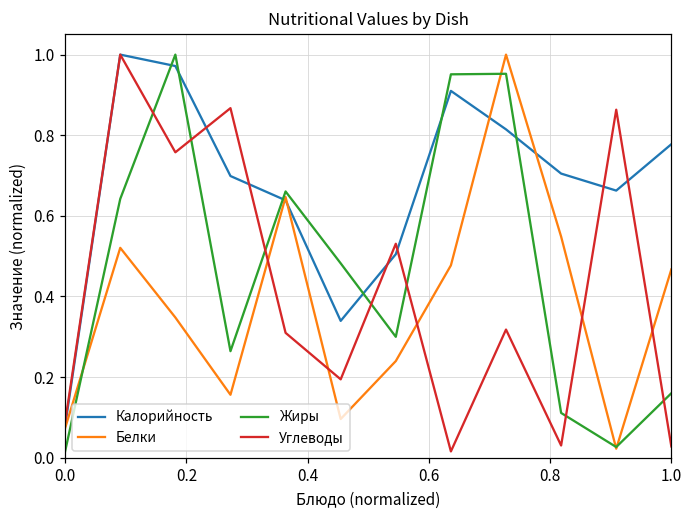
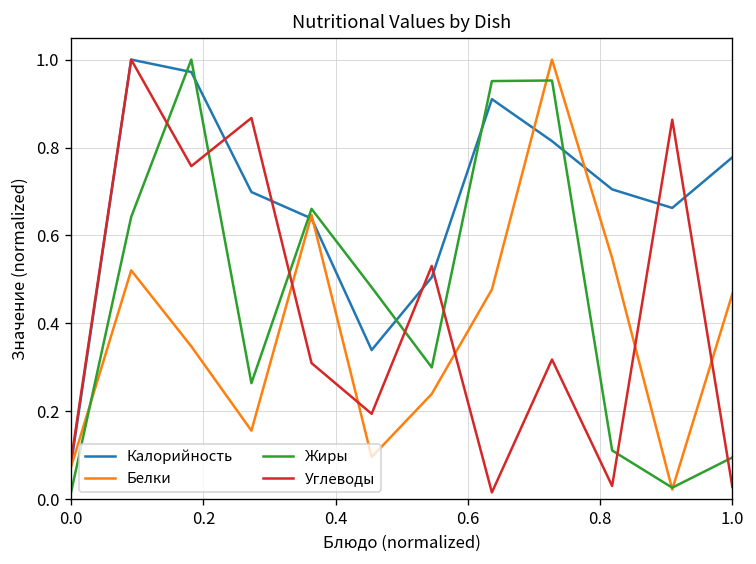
  {
    "Калорийность": {
      "1.0": 0.78
    },
    "Белки": {
      "1.0": 0.47
    },
    "Жиры": {
      "0.0": 0.02,
-     "1.0": 0.16
+     "1.0": 0.10
    },
    "Углеводы": {
      "0.0": 0.09,
      "1.0": 0.03
    }
  }
